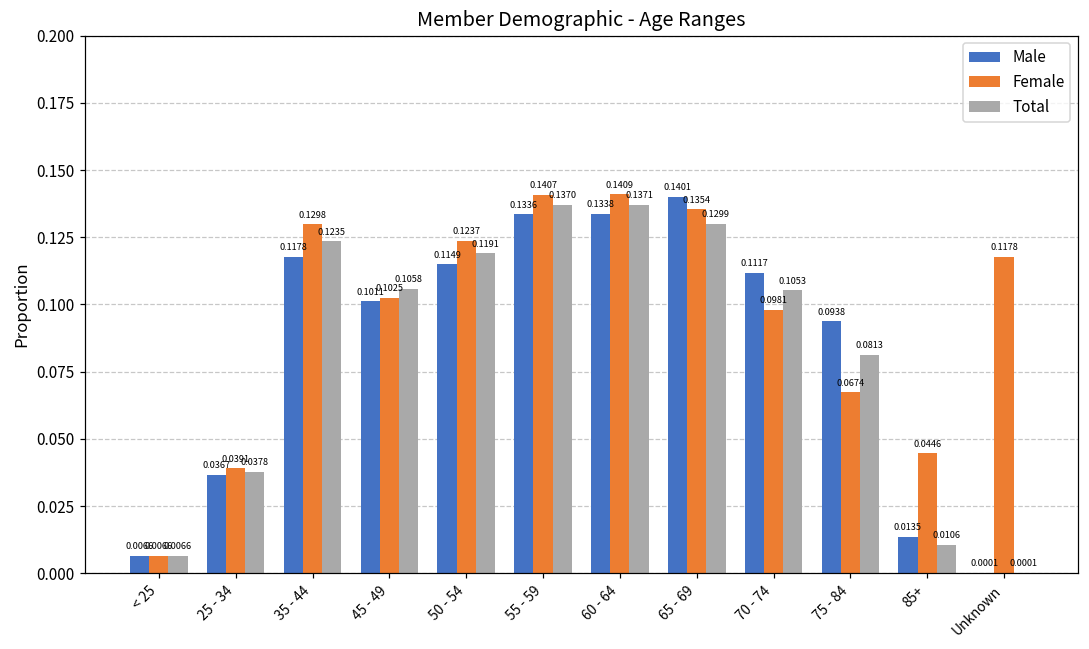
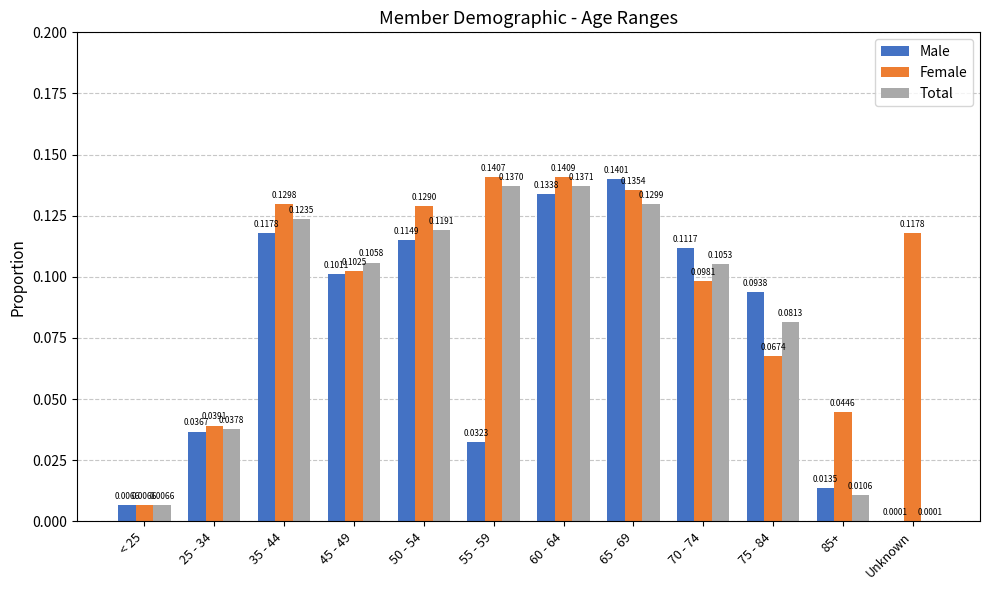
  {
    "Male": {
      "25 - 34": 0.0367,
      "35 - 44": 0.1178,
      "50 - 54": 0.1149,
-     "55 - 59": 0.1336,
+     "55 - 59": 0.0323,
      "60 - 64": 0.1338,
      "65 - 69": 0.1401,
      "70 - 74": 0.1117,
      "75 - 84": 0.0938,
      "85+": 0.0135,
      "Unknown": 0.0001
    },
    "Female": {
      "35 - 44": 0.1298,
-     "50 - 54": 0.1237,
+     "50 - 54": 0.1290,
      "55 - 59": 0.1407,
      "60 - 64": 0.1409,
      "65 - 69": 0.1354,
      "70 - 74": 0.0981,
      "75 - 84": 0.0674,
      "85+": 0.0446,
      "Unknown": 0.1178
    },
    "Total": {
      "35 - 44": 0.1235,
      "45 - 49": 0.1058,
      "50 - 54": 0.1191,
      "55 - 59": 0.1370,
      "60 - 64": 0.1371,
      "65 - 69": 0.1299,
      "70 - 74": 0.1053,
      "75 - 84": 0.0813,
      "85+": 0.0106,
      "Unknown": 0.0001
    }
  }
